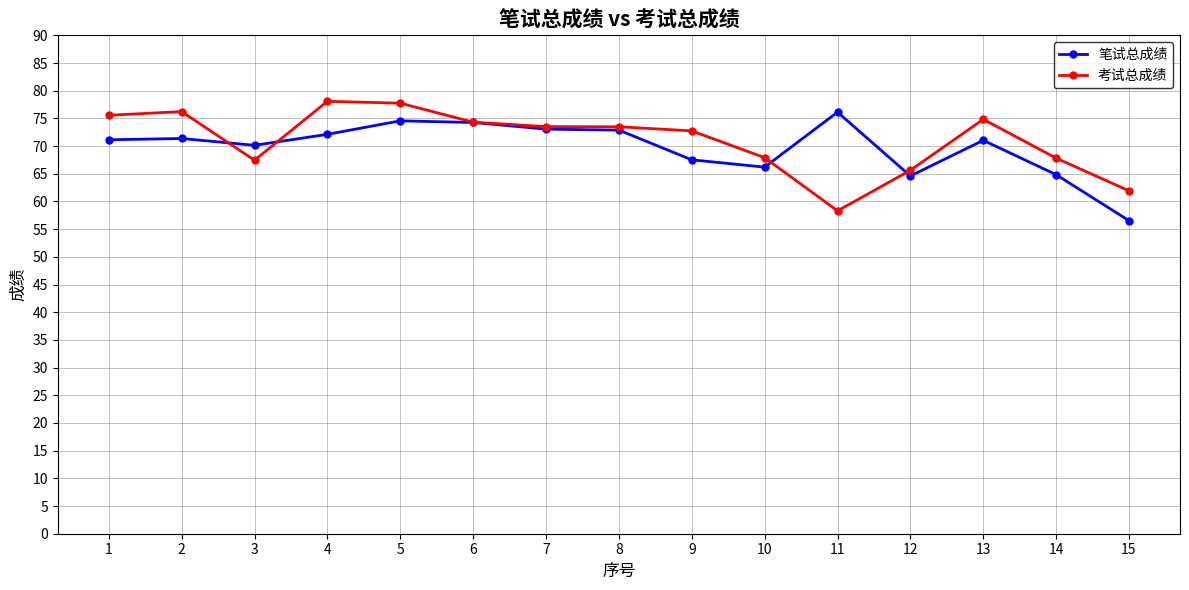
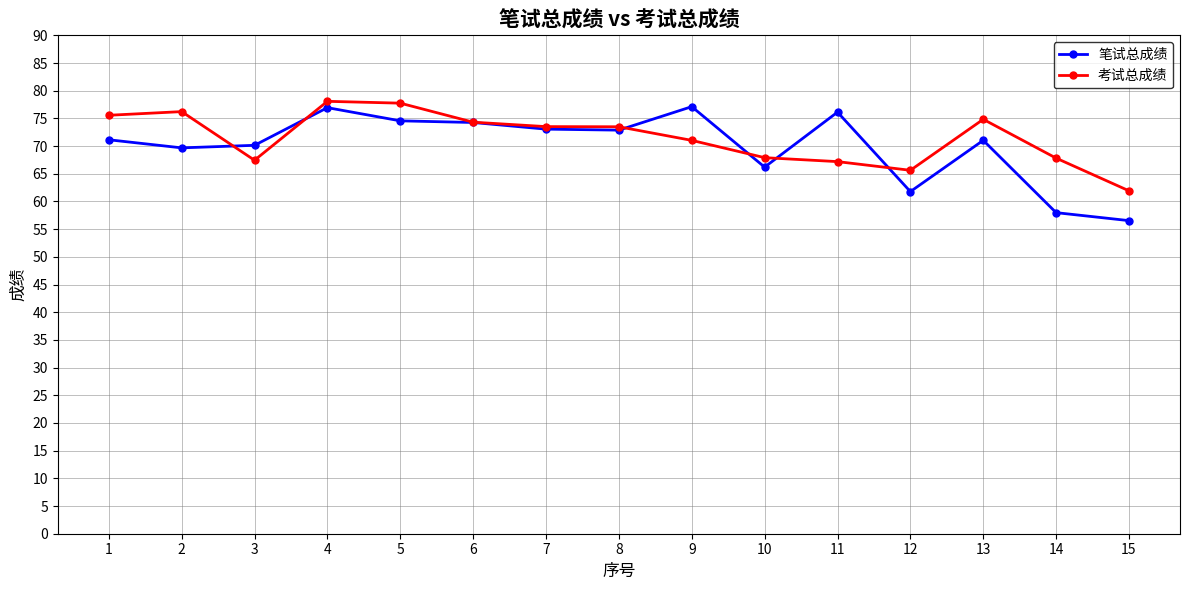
  {
    "笔试总成绩": {
      "1": 71,
-     "2": 71,
+     "2": 70,
      "3": 70,
-     "4": 72,
+     "4": 77,
      "5": 75,
      "8": 73,
-     "9": 68,
+     "9": 77,
      "10": 66,
      "11": 76,
-     "12": 65,
+     "12": 62,
      "13": 71,
-     "14": 65,
+     "14": 58,
      "15": 57
    },
    "考试总成绩": {
      "1": 76,
      "2": 76,
      "3": 67,
      "4": 78,
      "5": 78,
      "8": 73,
-     "9": 73,
+     "9": 71,
      "10": 68,
-     "11": 58,
+     "11": 67,
      "12": 66,
      "13": 75,
      "14": 68,
      "15": 62
    }
  }
